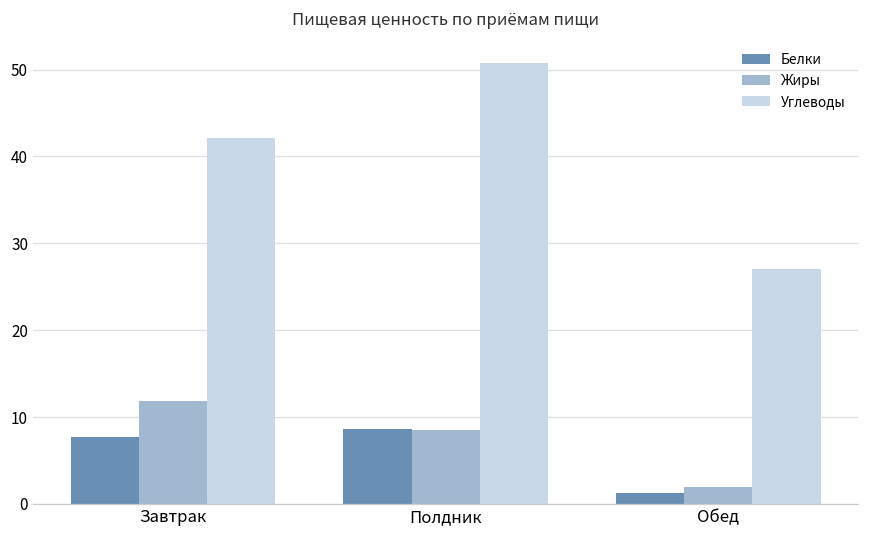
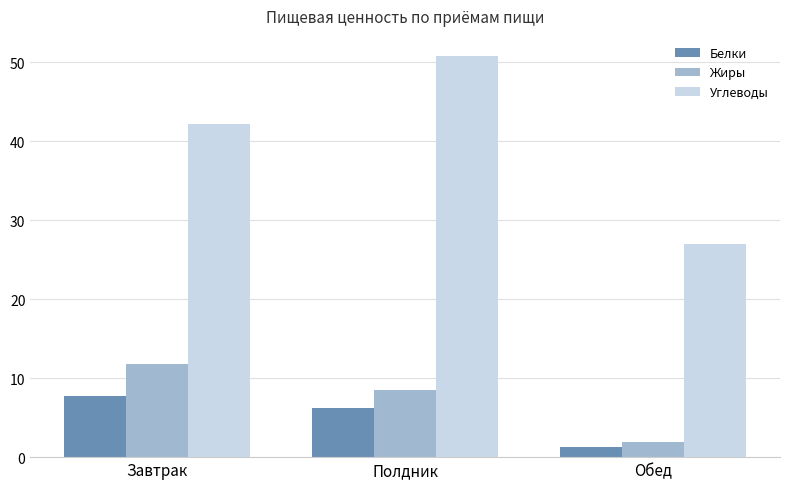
  {
    "Белки": {
      "Завтрак": 8,
-     "Полдник": 9,
+     "Полдник": 6,
      "Обед": 1
    }
  }
